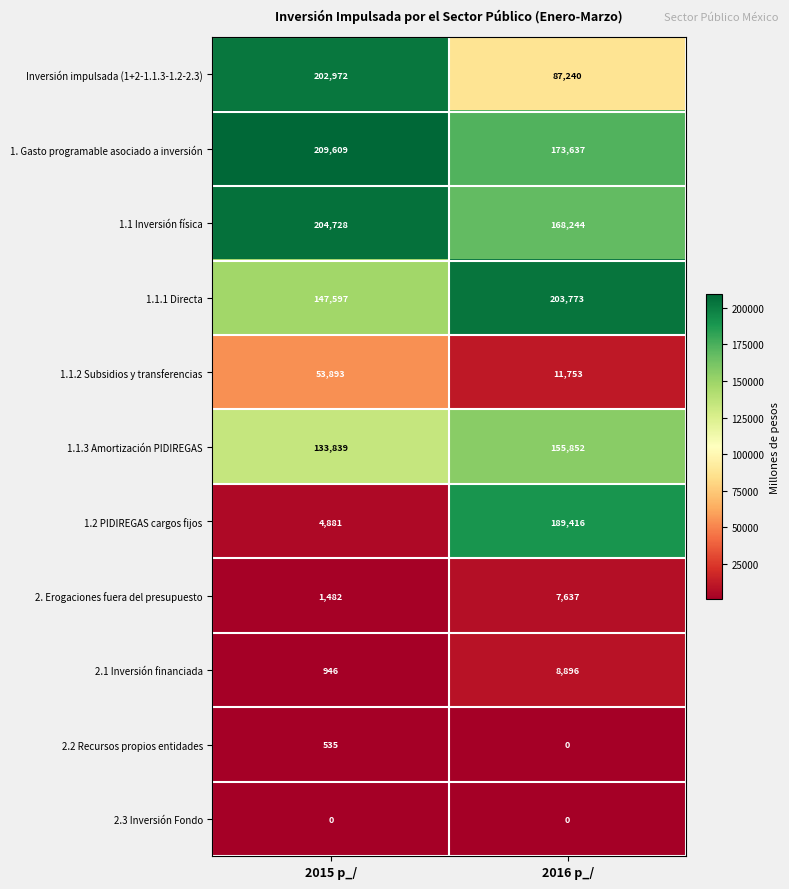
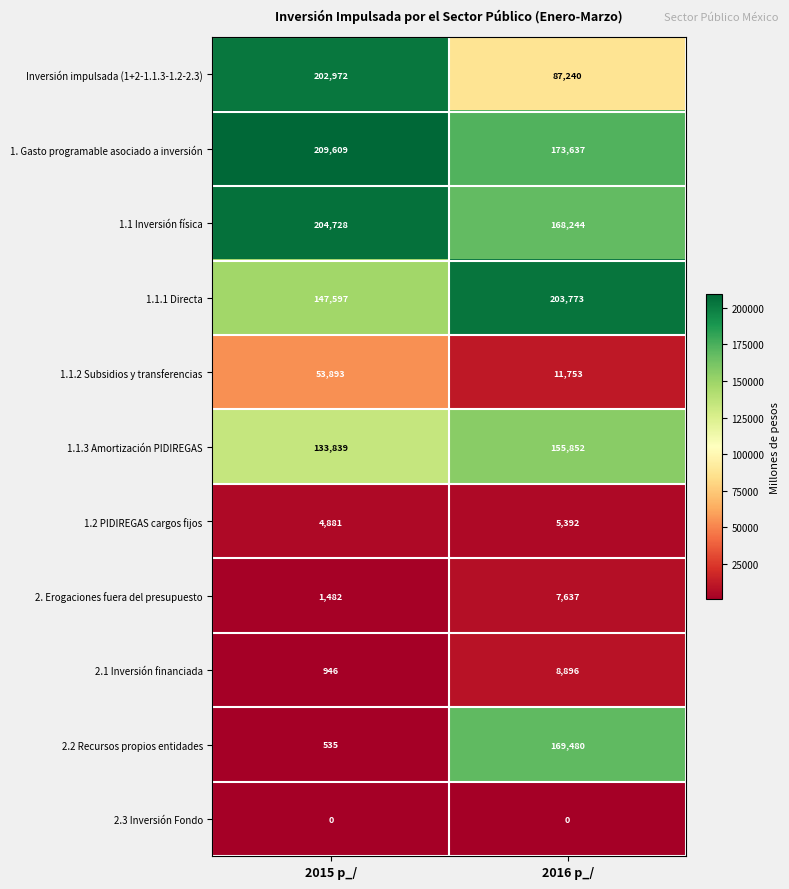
  {
    "Inversión impulsada (1+2-1.1.3-1.2-2.3)": {
      "2015 p_/": "202,972",
      "2016 p_/": "87,240"
    },
    "1. Gasto programable asociado a inversión": {
      "2015 p_/": "209,609",
      "2016 p_/": "173,637"
    },
    "1.1 Inversión física": {
      "2015 p_/": "204,728",
      "2016 p_/": "168,244"
    },
    "1.1.1 Directa": {
      "2015 p_/": "147,597",
      "2016 p_/": "203,773"
    },
    "1.1.2 Subsidios y transferencias": {
      "2015 p_/": "53,893",
      "2016 p_/": "11,753"
    },
    "1.1.3 Amortización PIDIREGAS": {
      "2015 p_/": "133,839",
      "2016 p_/": "155,852"
    },
    "1.2 PIDIREGAS cargos fijos": {
      "2015 p_/": "4,881",
-     "2016 p_/": "189,416"
+     "2016 p_/": "5,392"
    },
    "2. Erogaciones fuera del presupuesto": {
      "2015 p_/": "1,482",
      "2016 p_/": "7,637"
    },
    "2.1 Inversión financiada": {
      "2015 p_/": "946",
      "2016 p_/": "8,896"
    },
    "2.2 Recursos propios entidades": {
      "2015 p_/": "535",
-     "2016 p_/": "0"
+     "2016 p_/": "169,480"
    },
    "2.3 Inversión Fondo": {
      "2015 p_/": "0",
      "2016 p_/": "0"
    }
  }
